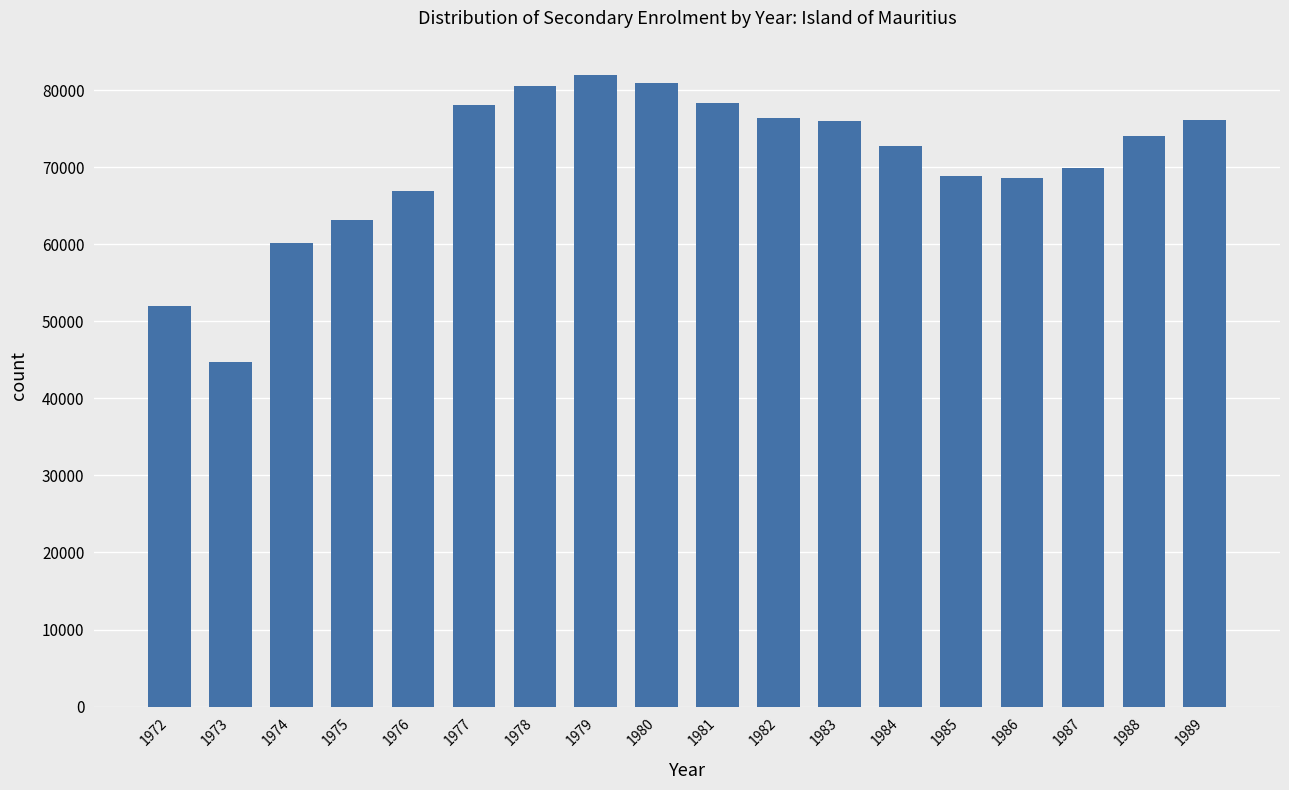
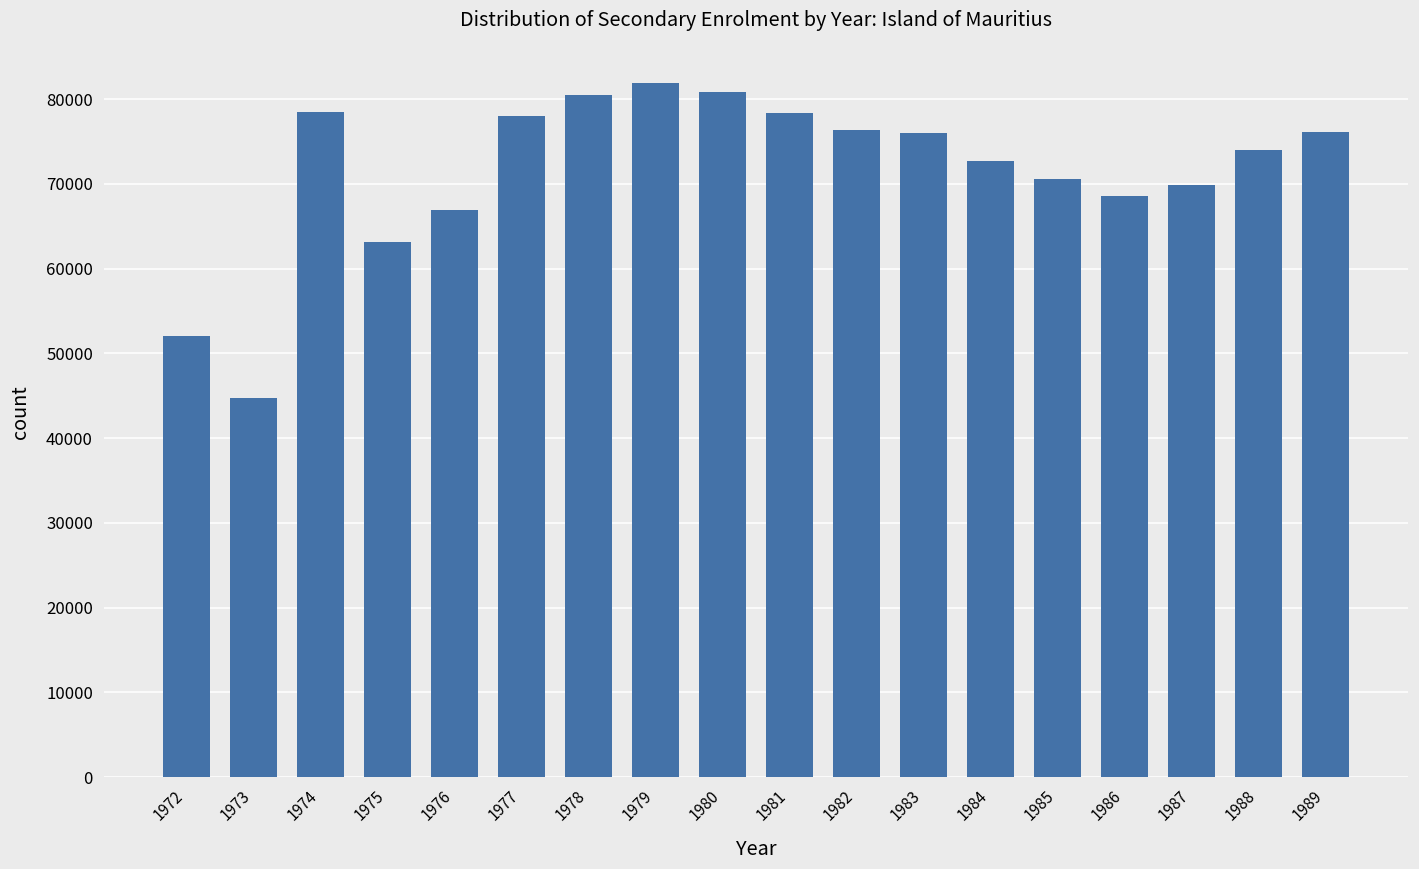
  {
    "1972": 52000,
    "1973": 45000,
-   "1974": 60000,
+   "1974": 78000,
    "1975": 63000,
    "1976": 67000,
    "1977": 78000,
    "1978": 80000,
    "1979": 82000,
    "1980": 81000,
    "1981": 78000,
    "1982": 76000,
    "1983": 76000,
    "1984": 73000,
-   "1985": 69000,
+   "1985": 71000,
    "1986": 69000,
    "1987": 70000,
    "1988": 74000,
    "1989": 76000
  }
